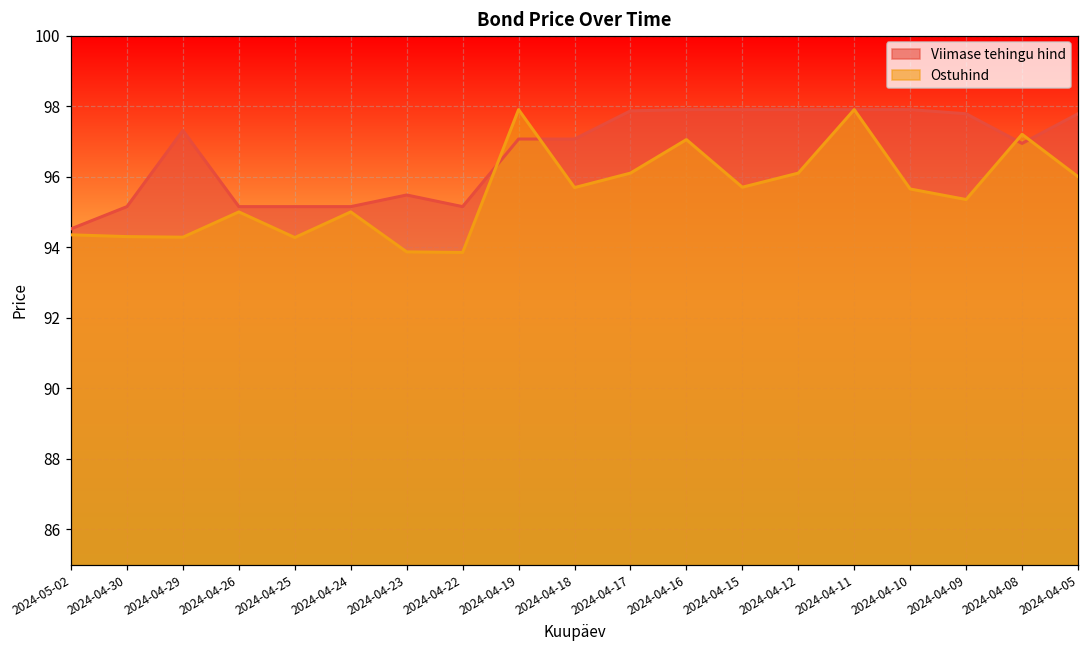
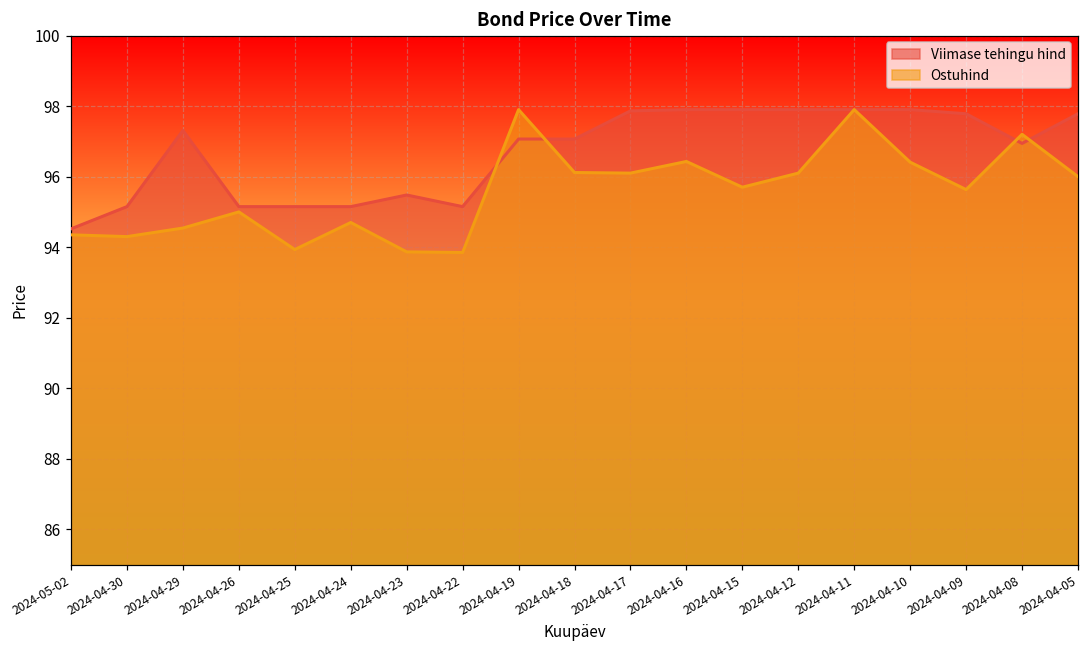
  {
    "Viimase tehingu hind": {
      "2024-05-02": 94.5,
      "2024-04-30": 95.2,
      "2024-04-29": 97.3,
      "2024-04-26": 95.2,
      "2024-04-25": 95.2,
      "2024-04-24": 95.2,
      "2024-04-23": 95.5,
      "2024-04-22": 95.2,
      "2024-04-19": 97.1,
      "2024-04-18": 97.1,
      "2024-04-17": 97.9,
      "2024-04-16": 97.9,
      "2024-04-15": 97.9,
      "2024-04-12": 97.9,
      "2024-04-10": 97.9,
      "2024-04-09": 97.8,
      "2024-04-08": 96.9,
      "2024-04-05": 97.8
    },
    "Ostuhind": {
      "2024-05-02": 94.4,
      "2024-04-30": 94.3,
-     "2024-04-29": 94.3,
+     "2024-04-29": 94.5,
      "2024-04-26": 95.0,
-     "2024-04-25": 94.3,
-     "2024-04-24": 95.0,
+     "2024-04-25": 93.9,
+     "2024-04-24": 94.7,
      "2024-04-23": 93.9,
      "2024-04-22": 93.9,
      "2024-04-19": 97.9,
-     "2024-04-18": 95.7,
+     "2024-04-18": 96.1,
      "2024-04-17": 96.1,
-     "2024-04-16": 97.1,
+     "2024-04-16": 96.4,
      "2024-04-15": 95.7,
      "2024-04-12": 96.1,
-     "2024-04-10": 95.7,
-     "2024-04-09": 95.4,
+     "2024-04-10": 96.4,
+     "2024-04-09": 95.6,
      "2024-04-08": 97.2,
      "2024-04-05": 96.0
    }
  }
